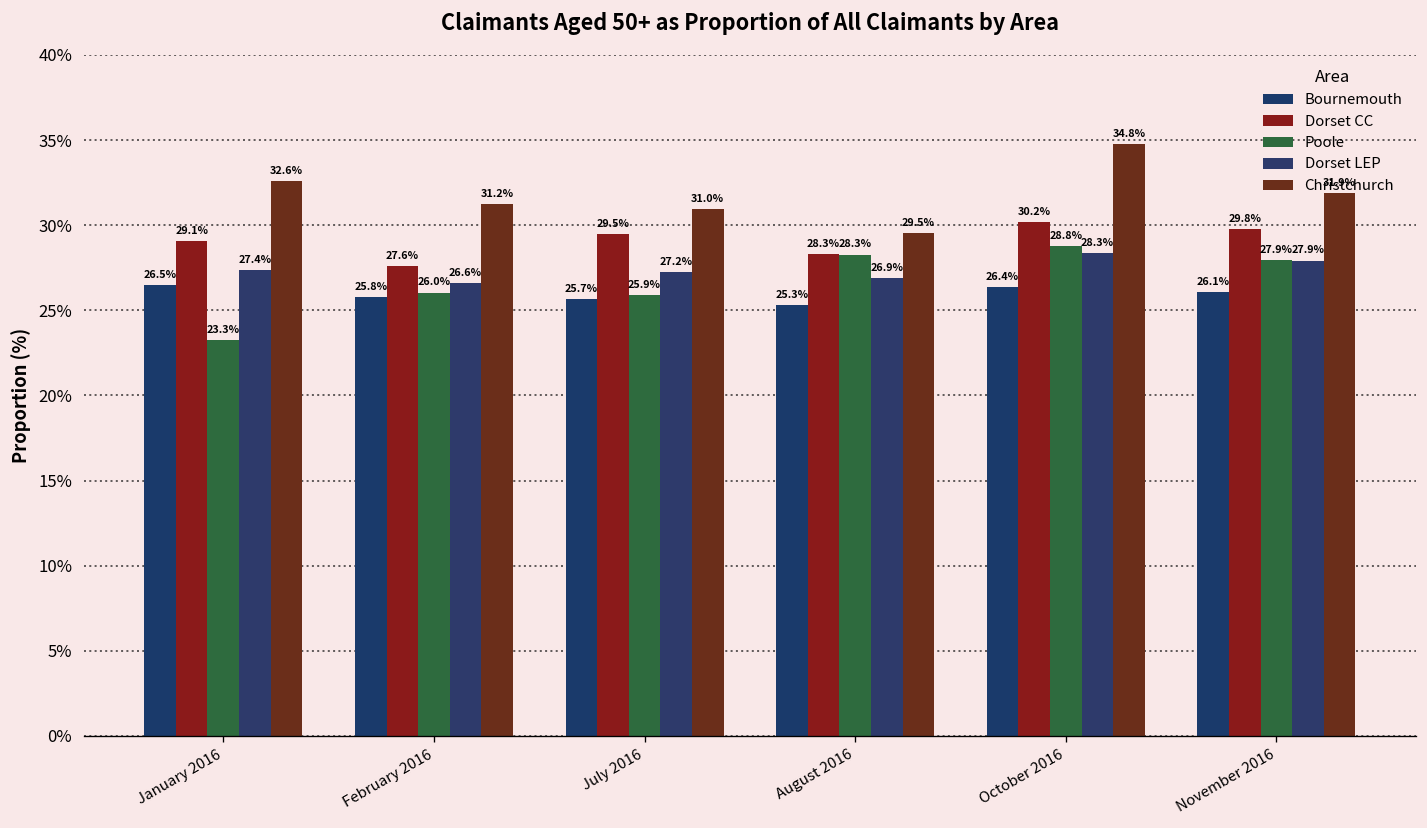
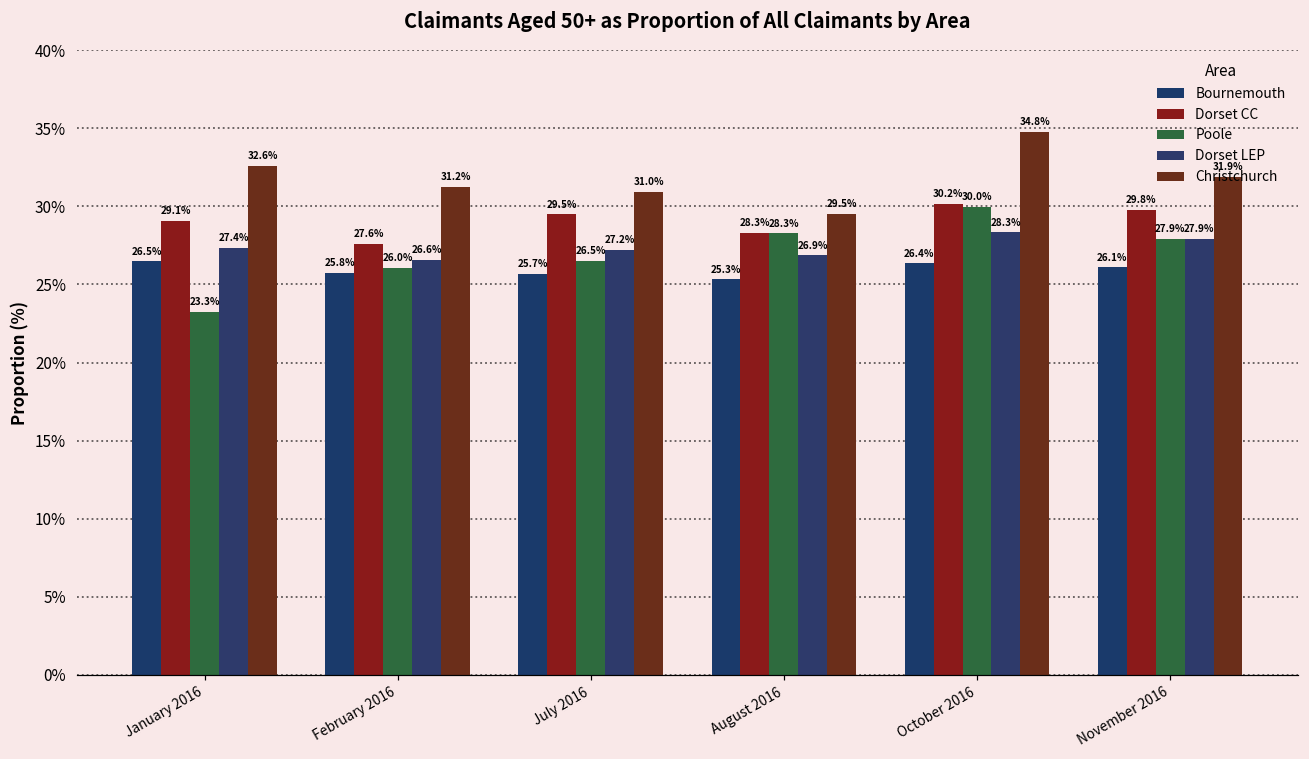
  {
    "Poole": {
      "January 2016": "23.3%",
      "February 2016": "26.0%",
-     "July 2016": "25.9%",
+     "July 2016": "26.5%",
      "August 2016": "28.3%",
-     "October 2016": "28.8%",
+     "October 2016": "30.0%",
      "November 2016": "27.9%"
    }
  }
